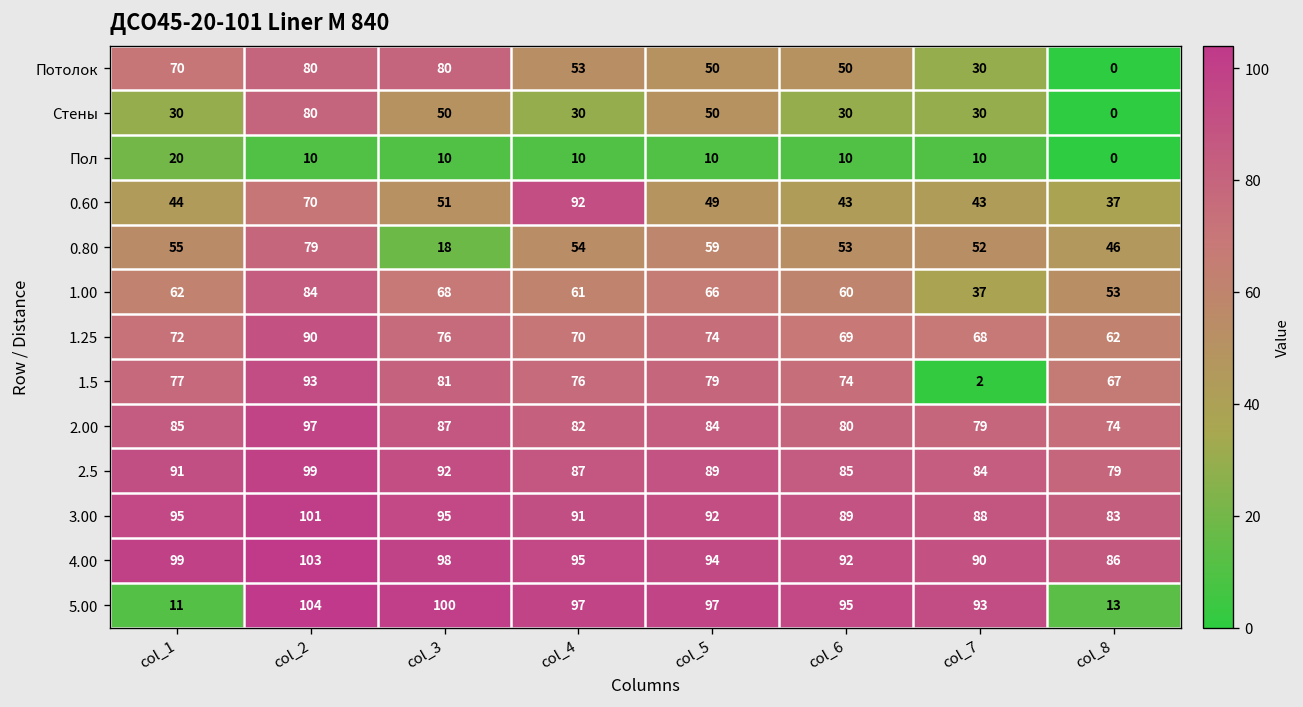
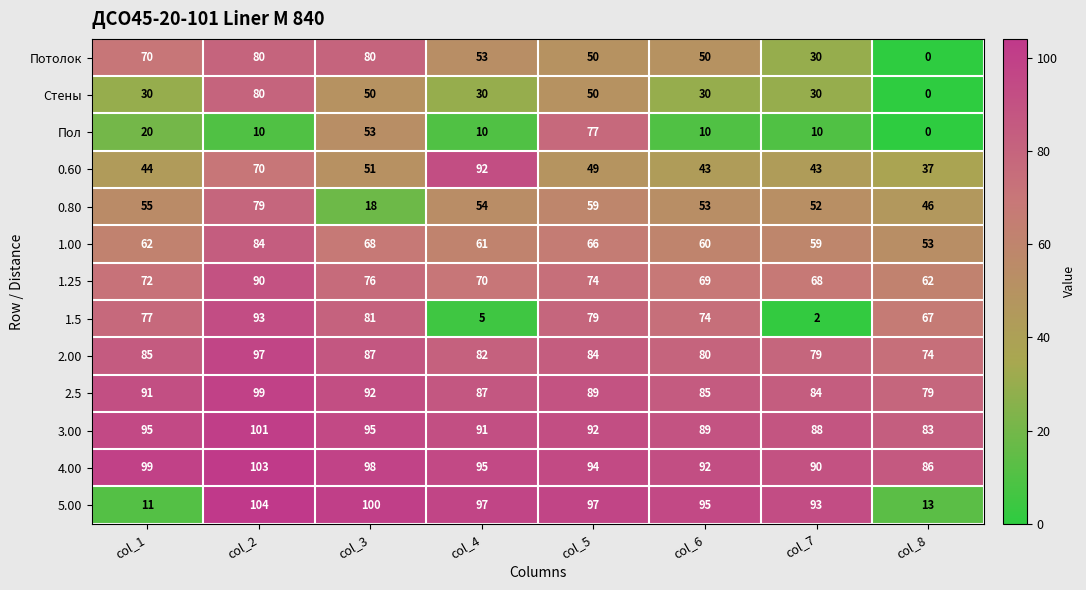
  {
    "Потолок": {
      "col_1": 70,
      "col_2": 80,
      "col_3": 80,
      "col_4": 53,
      "col_5": 50,
      "col_6": 50,
      "col_7": 30,
      "col_8": 0
    },
    "Стены": {
      "col_1": 30,
      "col_2": 80,
      "col_3": 50,
      "col_4": 30,
      "col_5": 50,
      "col_6": 30,
      "col_7": 30,
      "col_8": 0
    },
    "Пол": {
      "col_1": 20,
      "col_2": 10,
-     "col_3": 10,
+     "col_3": 53,
      "col_4": 10,
-     "col_5": 10,
+     "col_5": 77,
      "col_6": 10,
      "col_7": 10,
      "col_8": 0
    },
    "0.60": {
      "col_1": 44,
      "col_2": 70,
      "col_3": 51,
      "col_4": 92,
      "col_5": 49,
      "col_6": 43,
      "col_7": 43,
      "col_8": 37
    },
    "0.80": {
      "col_1": 55,
      "col_2": 79,
      "col_3": 18,
      "col_4": 54,
      "col_5": 59,
      "col_6": 53,
      "col_7": 52,
      "col_8": 46
    },
    "1.00": {
      "col_1": 62,
      "col_2": 84,
      "col_3": 68,
      "col_4": 61,
      "col_5": 66,
      "col_6": 60,
-     "col_7": 37,
+     "col_7": 59,
      "col_8": 53
    },
    "1.25": {
      "col_1": 72,
      "col_2": 90,
      "col_3": 76,
      "col_4": 70,
      "col_5": 74,
      "col_6": 69,
      "col_7": 68,
      "col_8": 62
    },
    "1.5": {
      "col_1": 77,
      "col_2": 93,
      "col_3": 81,
-     "col_4": 76,
+     "col_4": 5,
      "col_5": 79,
      "col_6": 74,
      "col_7": 2,
      "col_8": 67
    },
    "2.00": {
      "col_1": 85,
      "col_2": 97,
      "col_3": 87,
      "col_4": 82,
      "col_5": 84,
      "col_6": 80,
      "col_7": 79,
      "col_8": 74
    },
    "2.5": {
      "col_1": 91,
      "col_2": 99,
      "col_3": 92,
      "col_4": 87,
      "col_5": 89,
      "col_6": 85,
      "col_7": 84,
      "col_8": 79
    },
    "3.00": {
      "col_1": 95,
      "col_2": 101,
      "col_3": 95,
      "col_4": 91,
      "col_5": 92,
      "col_6": 89,
      "col_7": 88,
      "col_8": 83
    },
    "4.00": {
      "col_1": 99,
      "col_2": 103,
      "col_3": 98,
      "col_4": 95,
      "col_5": 94,
      "col_6": 92,
      "col_7": 90,
      "col_8": 86
    },
    "5.00": {
      "col_1": 11,
      "col_2": 104,
      "col_3": 100,
      "col_4": 97,
      "col_5": 97,
      "col_6": 95,
      "col_7": 93,
      "col_8": 13
    }
  }
